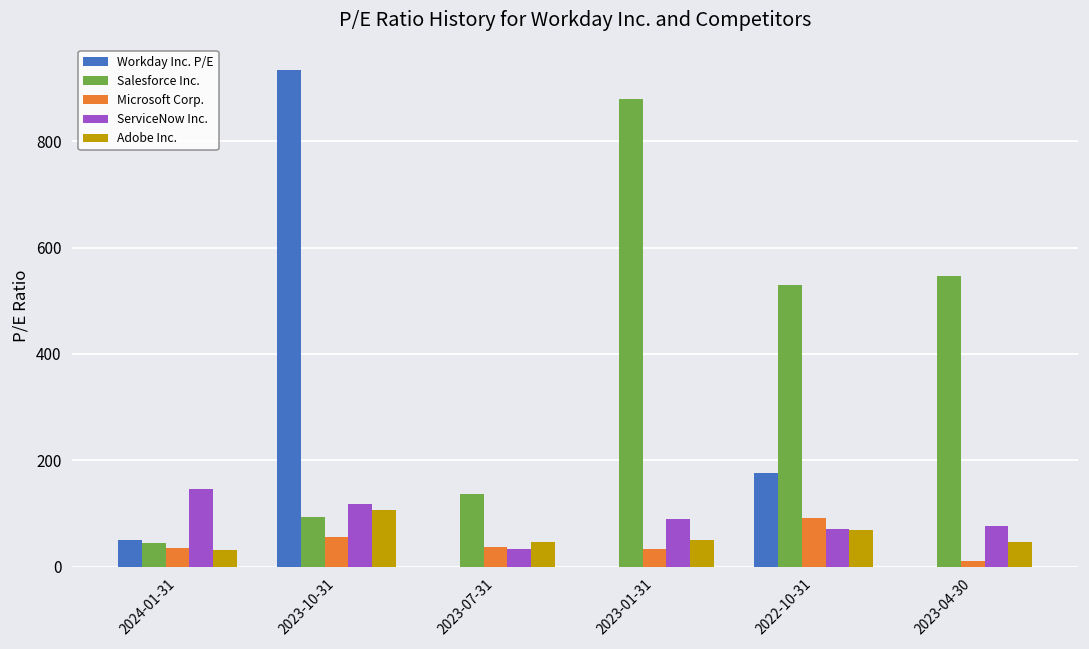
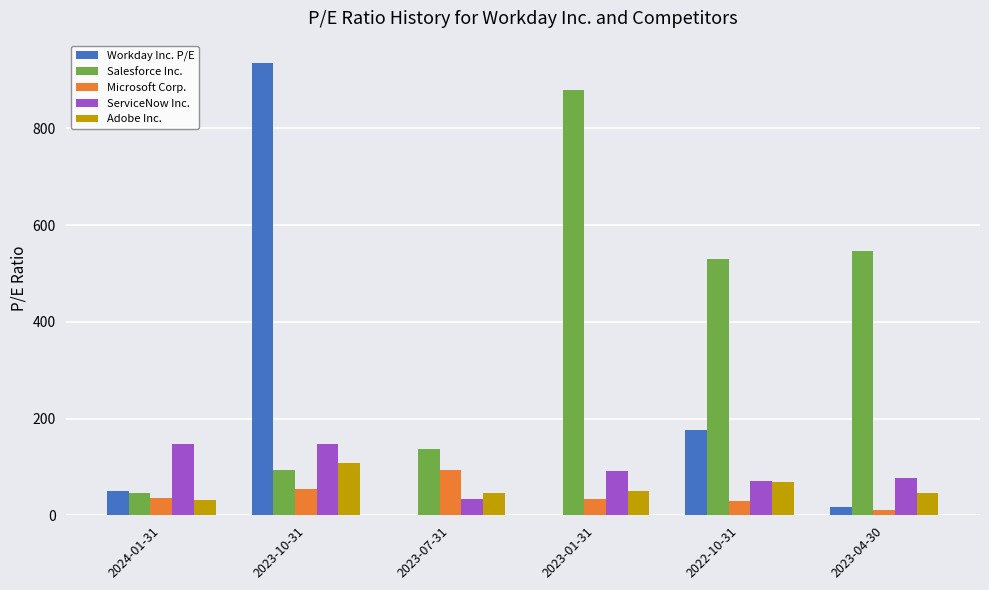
  {
    "Workday Inc. P/E": {
      "2024-01-31": 50,
      "2023-10-31": 930,
      "2023-07-31": 0,
      "2023-01-31": 0,
      "2022-10-31": 180,
-     "2023-04-30": 0
+     "2023-04-30": 20
    },
    "Salesforce Inc.": {
      "2024-01-31": 50,
      "2023-10-31": 90,
      "2023-07-31": 140,
      "2023-01-31": 880,
      "2022-10-31": 530,
      "2023-04-30": 550
    },
    "Microsoft Corp.": {
      "2024-01-31": 40,
      "2023-10-31": 60,
-     "2023-07-31": 40,
+     "2023-07-31": 90,
      "2023-01-31": 30,
-     "2022-10-31": 90,
+     "2022-10-31": 30,
      "2023-04-30": 10
    },
    "ServiceNow Inc.": {
      "2024-01-31": 150,
-     "2023-10-31": 120,
+     "2023-10-31": 150,
      "2023-07-31": 30,
      "2023-01-31": 90,
      "2022-10-31": 70,
      "2023-04-30": 80
    },
    "Adobe Inc.": {
      "2024-01-31": 30,
      "2023-10-31": 110,
      "2023-07-31": 50,
      "2023-01-31": 50,
      "2022-10-31": 70,
      "2023-04-30": 50
    }
  }
